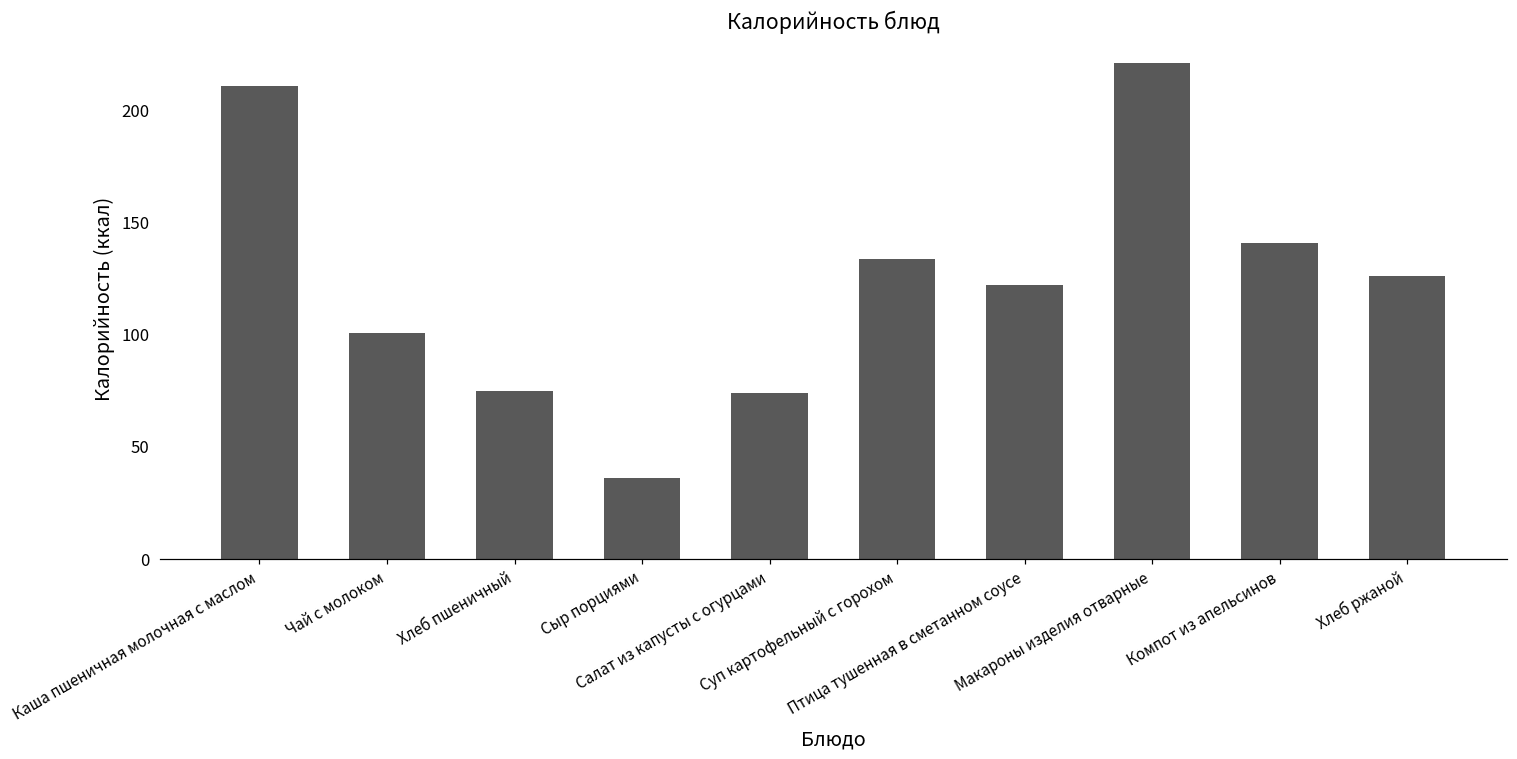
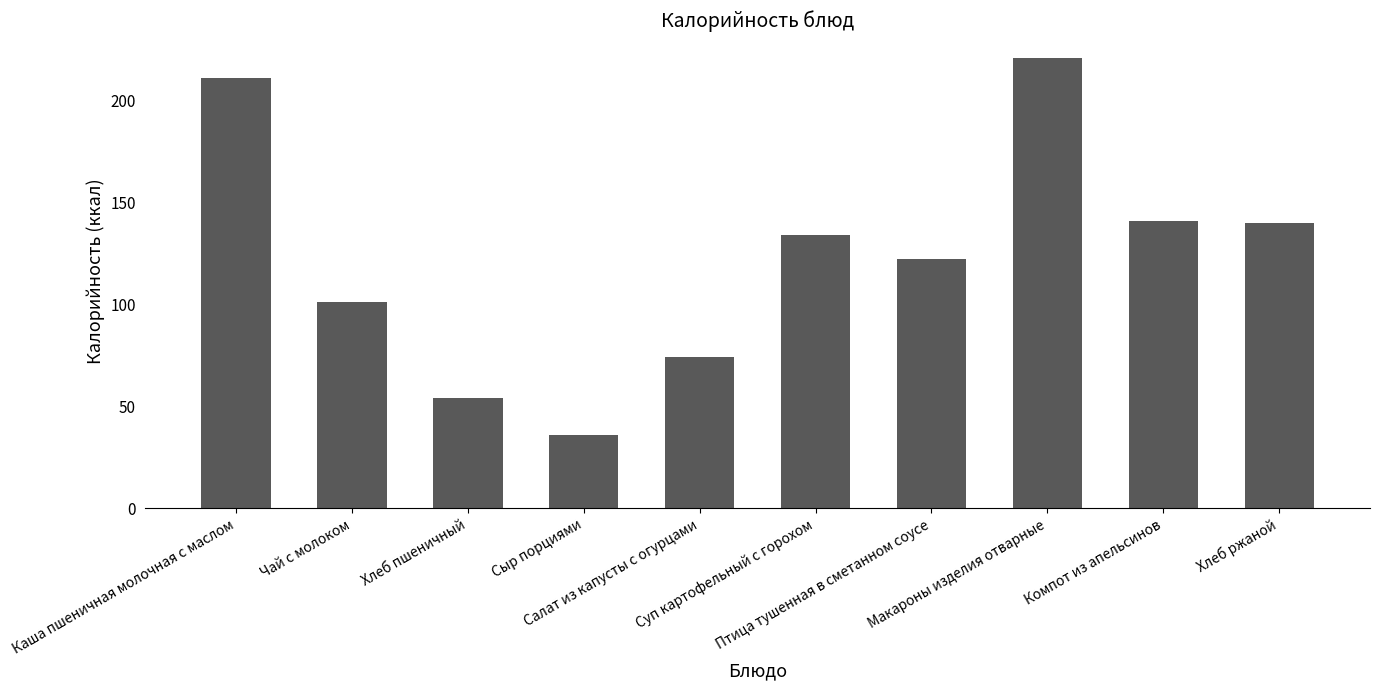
  {
    "Каша пшеничная молочная с маслом": 211,
    "Чай с молоком": 101,
-   "Хлеб пшеничный": 75,
+   "Хлеб пшеничный": 54,
    "Сыр порциями": 36,
    "Салат из капусты с огурцами": 74,
    "Суп картофельный с горохом": 134,
    "Птица тушенная в сметанном соусе": 122,
    "Макароны изделия отварные": 221,
    "Компот из апельсинов": 141,
-   "Хлеб ржаной": 126
+   "Хлеб ржаной": 140
  }
